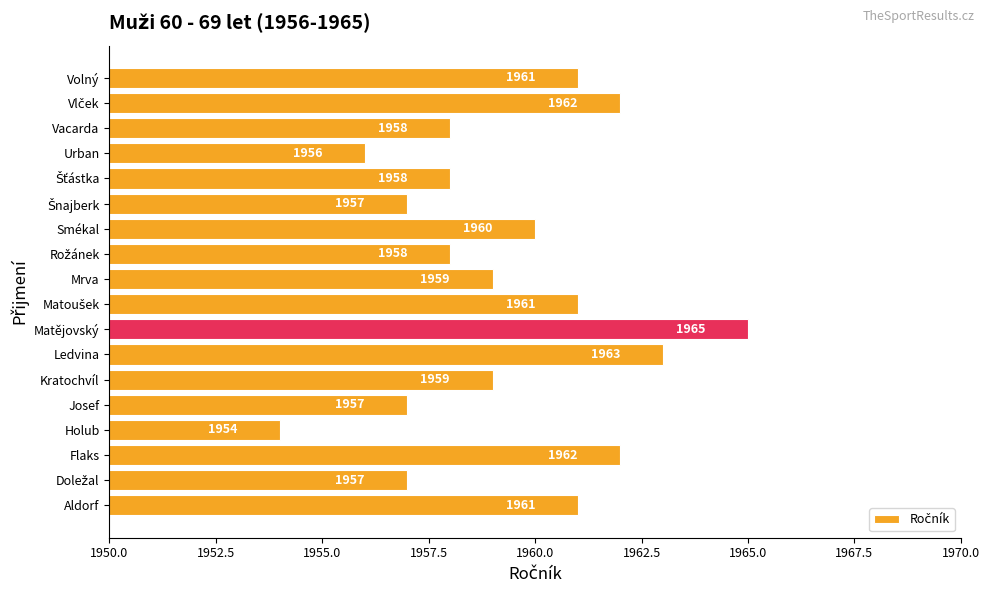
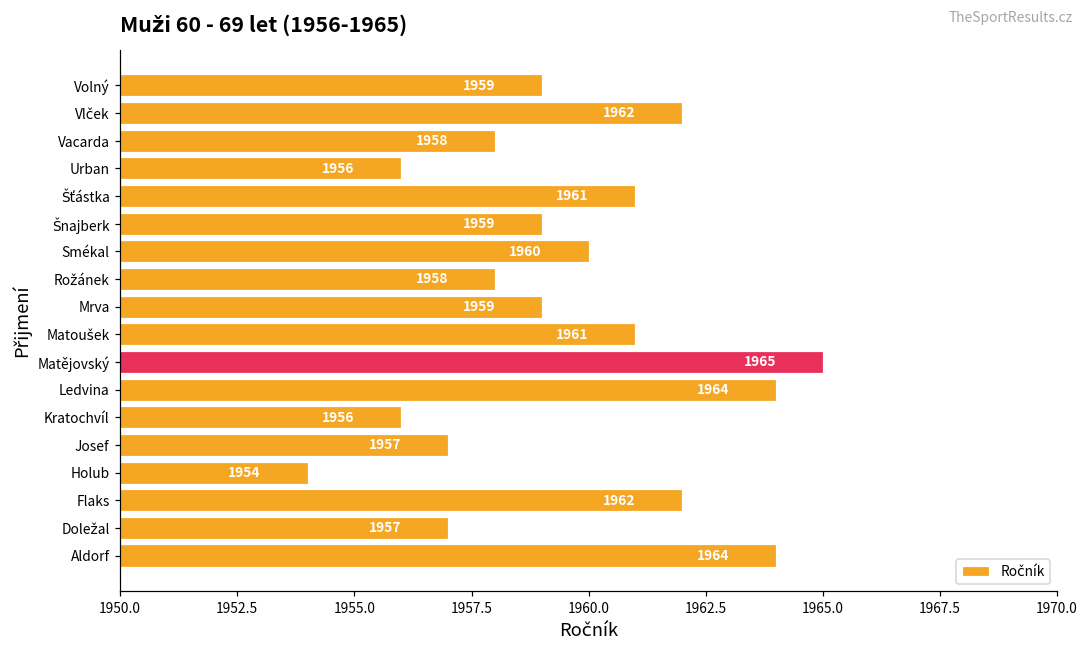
  {
-   "Volný": 1961,
+   "Volný": 1959,
    "Vlček": 1962,
    "Vacarda": 1958,
    "Urban": 1956,
-   "Šťástka": 1958,
-   "Šnajberk": 1957,
+   "Šťástka": 1961,
+   "Šnajberk": 1959,
    "Smékal": 1960,
    "Rožánek": 1958,
    "Mrva": 1959,
    "Matoušek": 1961,
    "Matějovský": 1965,
-   "Ledvina": 1963,
-   "Kratochvíl": 1959,
+   "Ledvina": 1964,
+   "Kratochvíl": 1956,
    "Josef": 1957,
    "Holub": 1954,
    "Flaks": 1962,
    "Doležal": 1957,
-   "Aldorf": 1961
+   "Aldorf": 1964
  }
